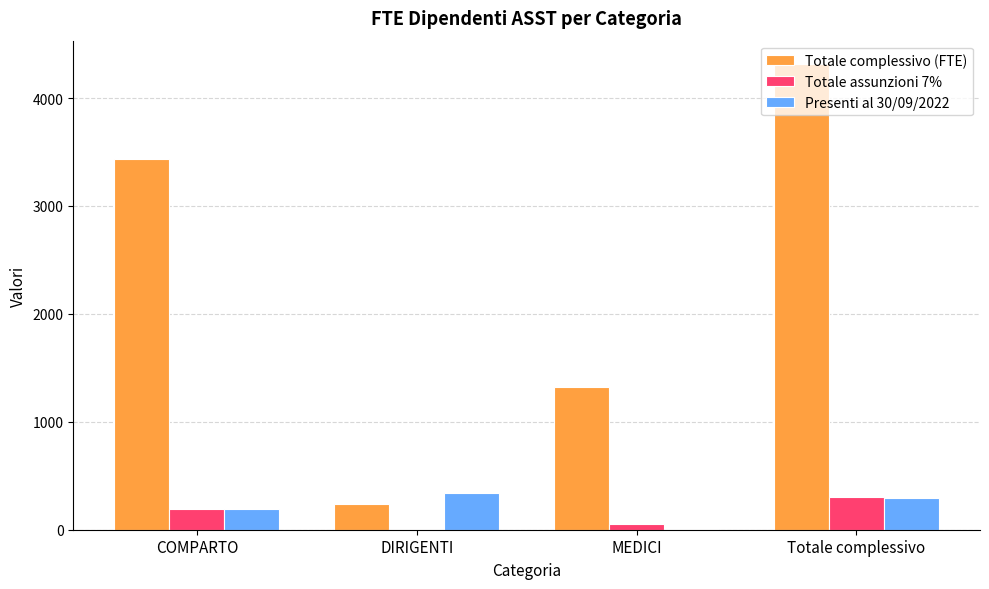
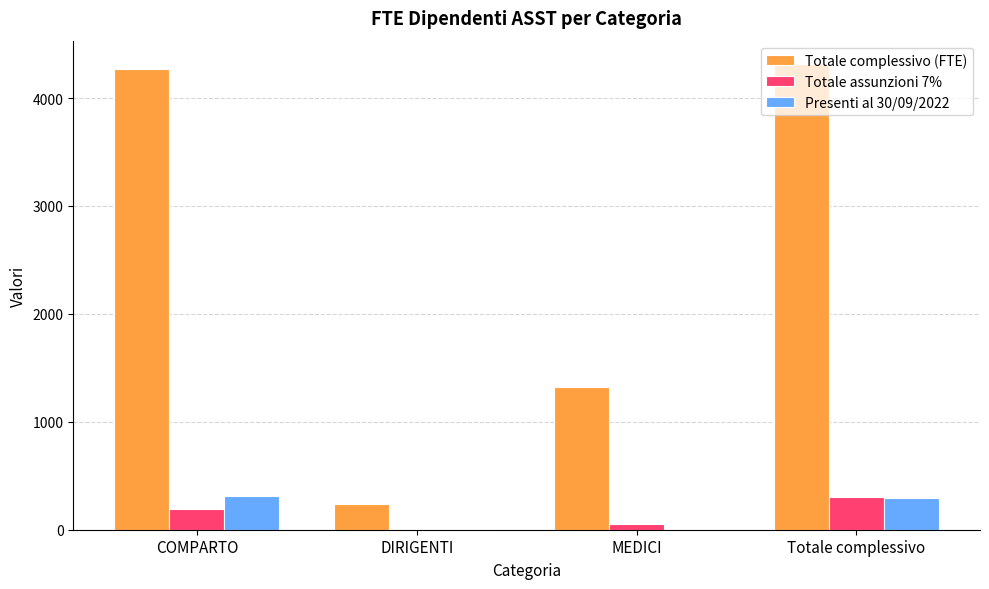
  {
    "Totale complessivo (FTE)": {
-     "COMPARTO": 3430,
+     "COMPARTO": 4270,
      "DIRIGENTI": 240,
      "MEDICI": 1320
    },
    "Totale assunzioni 7%": {
      "COMPARTO": 200,
      "MEDICI": 50,
      "Totale complessivo": 300
    },
    "Presenti al 30/09/2022": {
-     "COMPARTO": 200,
-     "DIRIGENTI": 340,
+     "COMPARTO": 320,
+     "DIRIGENTI": 0,
      "Totale complessivo": 300
    }
  }
